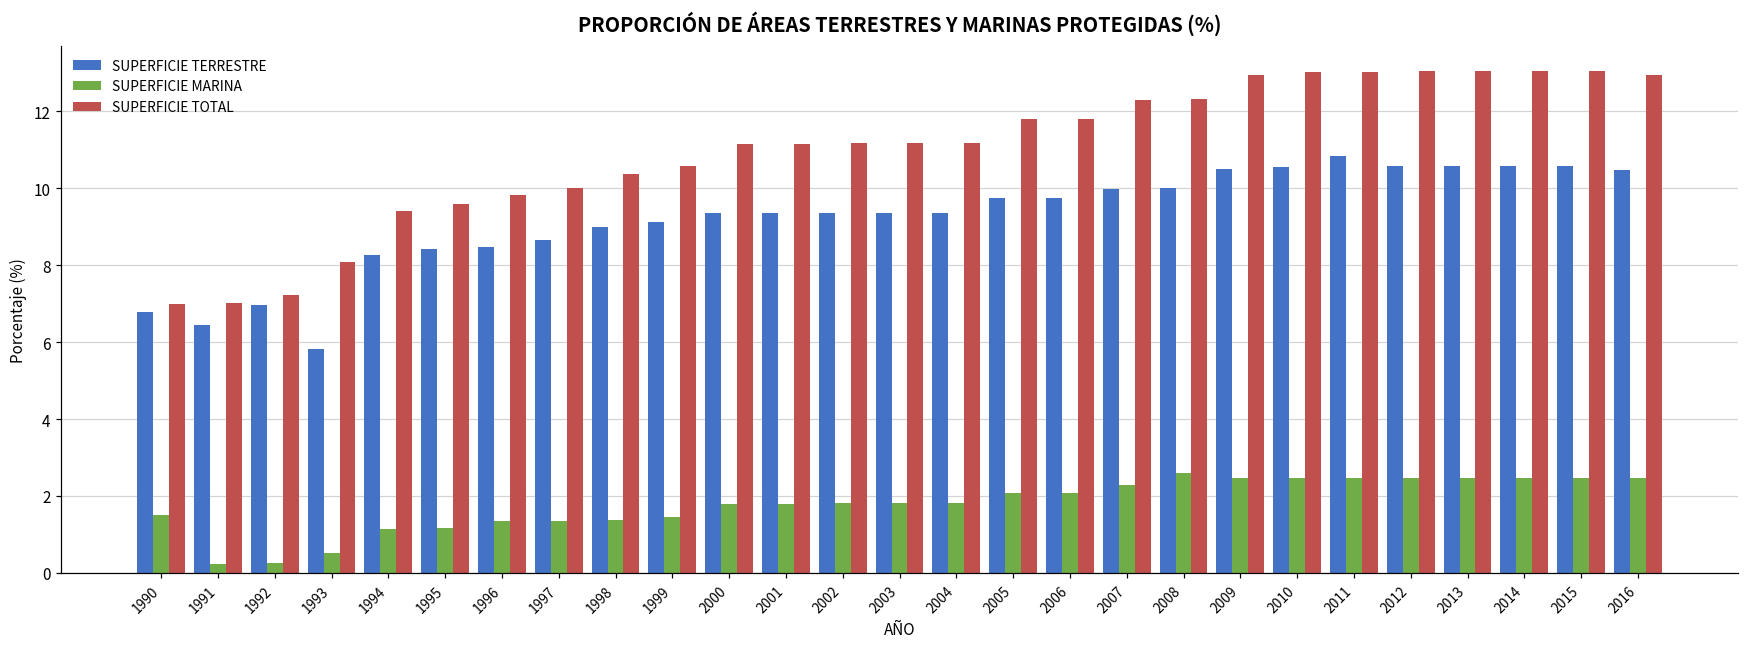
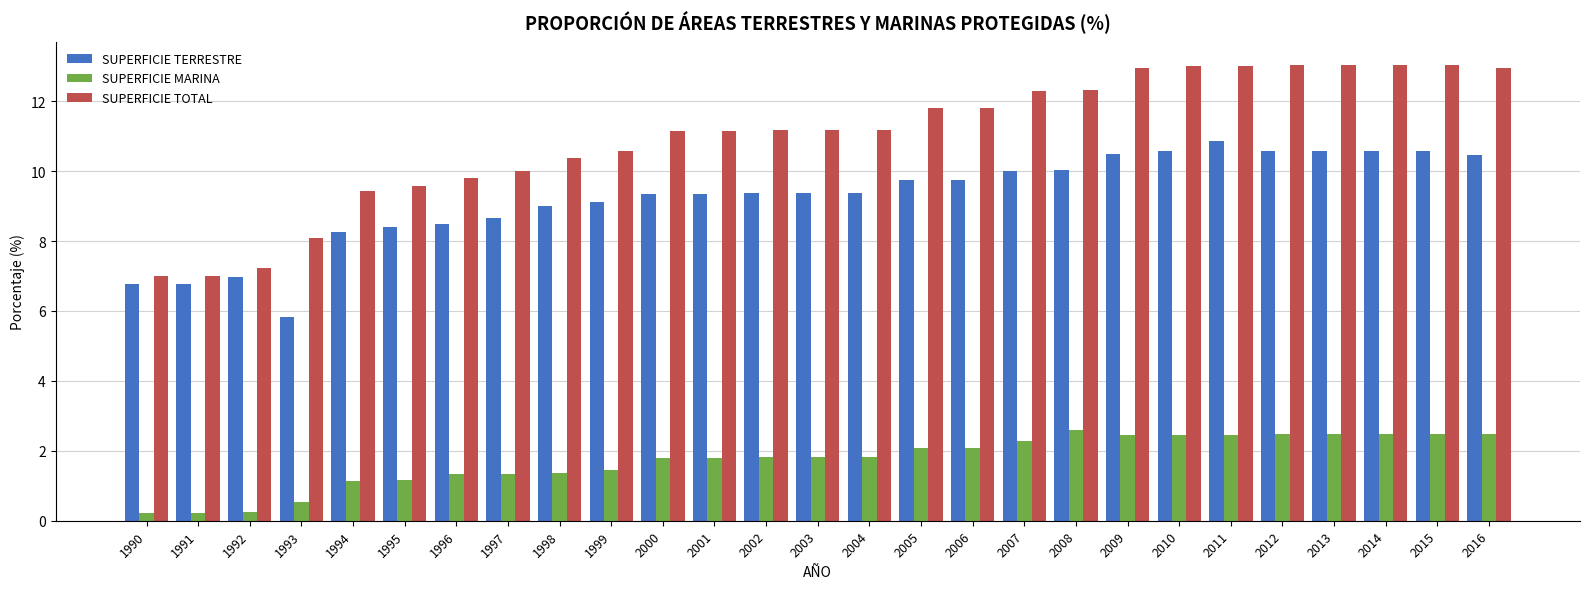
  {
    "SUPERFICIE TERRESTRE": {
      "1990": 6.8,
-     "1991": 6.4,
+     "1991": 6.8,
      "1992": 7.0,
      "1993": 5.8,
      "1994": 8.3,
      "1995": 8.4,
      "1996": 8.5,
      "1997": 8.7,
      "1998": 9.0,
      "1999": 9.1,
      "2000": 9.4,
      "2001": 9.4,
      "2002": 9.4,
      "2003": 9.4,
      "2004": 9.4,
      "2005": 9.7,
      "2006": 9.7,
      "2007": 10.0,
      "2008": 10.0,
      "2009": 10.5,
      "2010": 10.6,
      "2011": 10.8,
      "2012": 10.6,
      "2013": 10.6,
      "2014": 10.6,
      "2015": 10.6,
      "2016": 10.5
    },
    "SUPERFICIE MARINA": {
-     "1990": 1.5,
+     "1990": 0.2,
      "1991": 0.2,
      "1992": 0.3,
      "1993": 0.5,
      "1994": 1.1,
      "1995": 1.2,
      "1996": 1.3,
      "1997": 1.3,
      "1998": 1.4,
      "1999": 1.5,
      "2000": 1.8,
      "2001": 1.8,
      "2002": 1.8,
      "2003": 1.8,
      "2004": 1.8,
      "2005": 2.1,
      "2006": 2.1,
      "2007": 2.3,
      "2008": 2.6,
      "2009": 2.5,
      "2010": 2.5,
      "2011": 2.5,
      "2012": 2.5,
      "2013": 2.5,
      "2014": 2.5,
      "2015": 2.5,
      "2016": 2.5
    },
    "SUPERFICIE TOTAL": {
      "1990": 7.0,
      "1991": 7.0,
      "1992": 7.2,
      "1993": 8.1,
      "1994": 9.4,
      "1995": 9.6,
      "1996": 9.8,
      "1997": 10.0,
      "1998": 10.4,
      "1999": 10.6,
      "2000": 11.2,
      "2001": 11.2,
      "2002": 11.2,
      "2003": 11.2,
      "2004": 11.2,
      "2005": 11.8,
      "2006": 11.8,
      "2007": 12.3,
      "2008": 12.3,
      "2009": 13.0,
      "2010": 13.0,
      "2011": 13.0,
      "2012": 13.0,
      "2013": 13.0,
      "2014": 13.0,
      "2015": 13.0,
      "2016": 12.9
    }
  }
